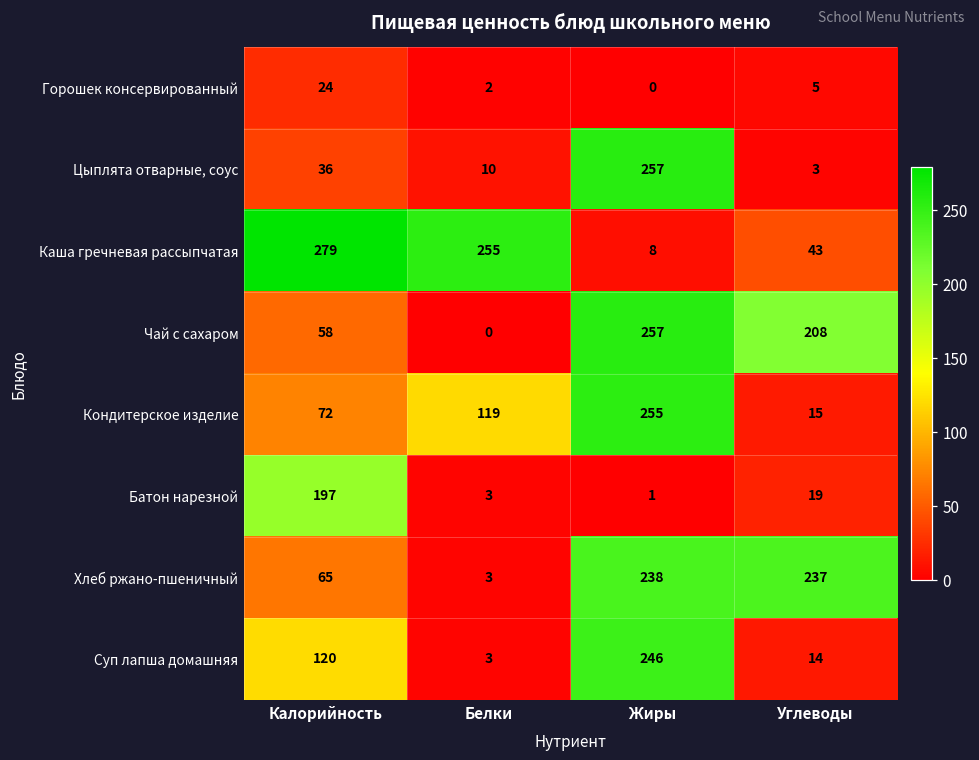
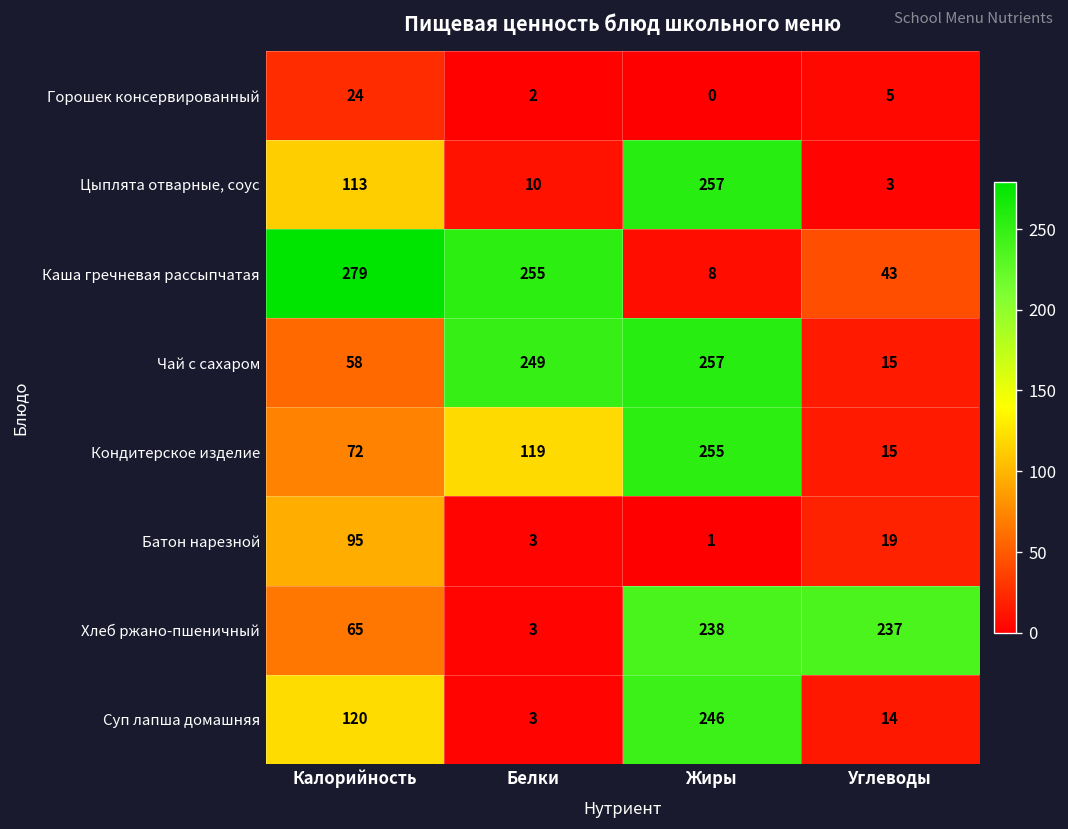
  {
    "Горошек консервированный": {
      "Калорийность": 24,
      "Белки": 2,
      "Жиры": 0,
      "Углеводы": 5
    },
    "Цыплята отварные, соус": {
-     "Калорийность": 36,
+     "Калорийность": 113,
      "Белки": 10,
      "Жиры": 257,
      "Углеводы": 3
    },
    "Каша гречневая рассыпчатая": {
      "Калорийность": 279,
      "Белки": 255,
      "Жиры": 8,
      "Углеводы": 43
    },
    "Чай с сахаром": {
      "Калорийность": 58,
-     "Белки": 0,
+     "Белки": 249,
      "Жиры": 257,
-     "Углеводы": 208
+     "Углеводы": 15
    },
    "Кондитерское изделие": {
      "Калорийность": 72,
      "Белки": 119,
      "Жиры": 255,
      "Углеводы": 15
    },
    "Батон нарезной": {
-     "Калорийность": 197,
+     "Калорийность": 95,
      "Белки": 3,
      "Жиры": 1,
      "Углеводы": 19
    },
    "Хлеб ржано-пшеничный": {
      "Калорийность": 65,
      "Белки": 3,
      "Жиры": 238,
      "Углеводы": 237
    },
    "Суп лапша домашняя": {
      "Калорийность": 120,
      "Белки": 3,
      "Жиры": 246,
      "Углеводы": 14
    }
  }
